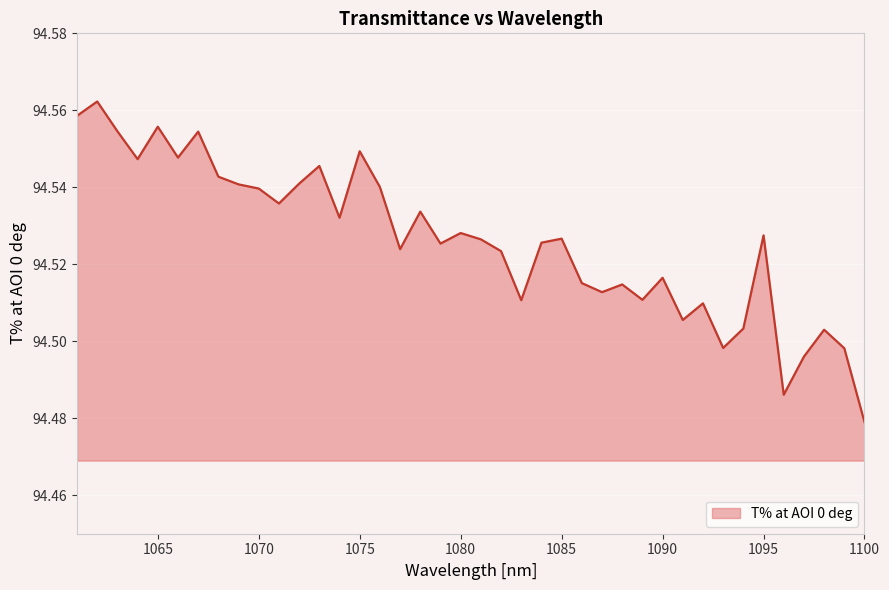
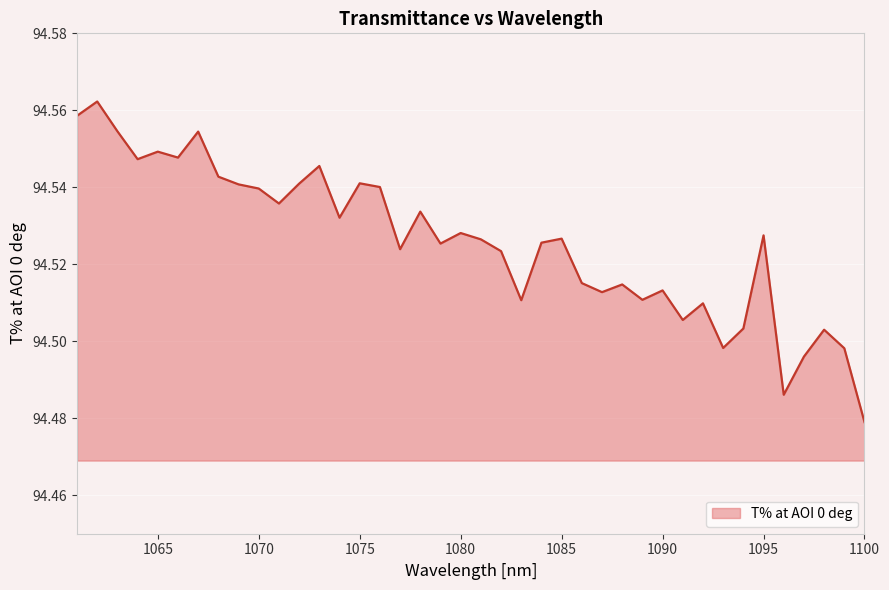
  {
-   "1065": 94.556,
+   "1065": 94.549,
    "1070": 94.540,
-   "1075": 94.549,
+   "1075": 94.541,
    "1080": 94.528,
    "1085": 94.527,
-   "1090": 94.516,
+   "1090": 94.513,
    "1095": 94.528,
    "1100": 94.479
  }
